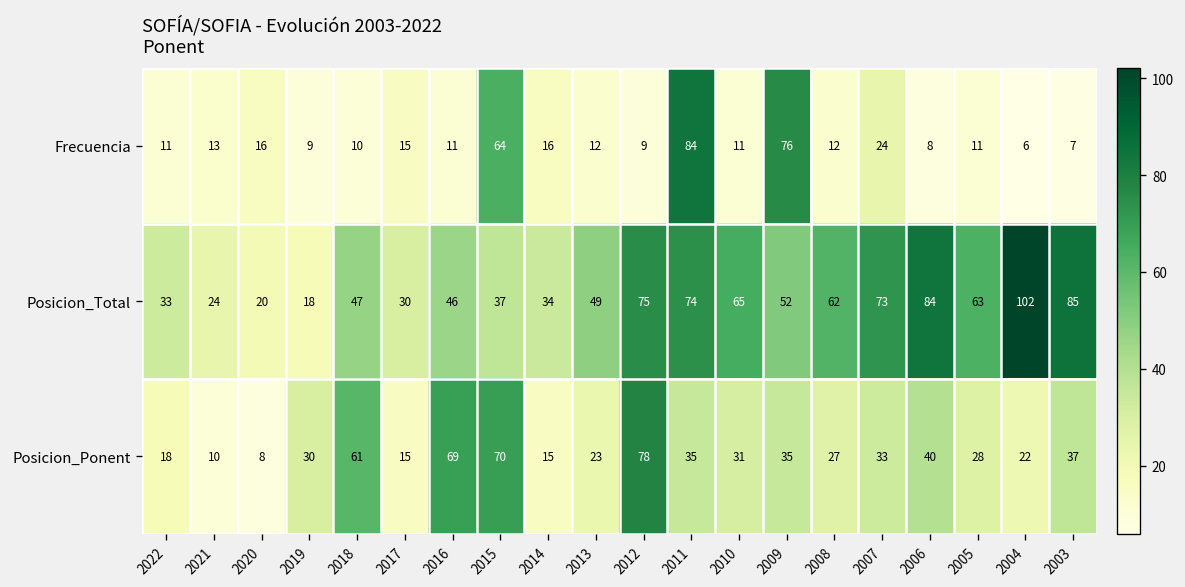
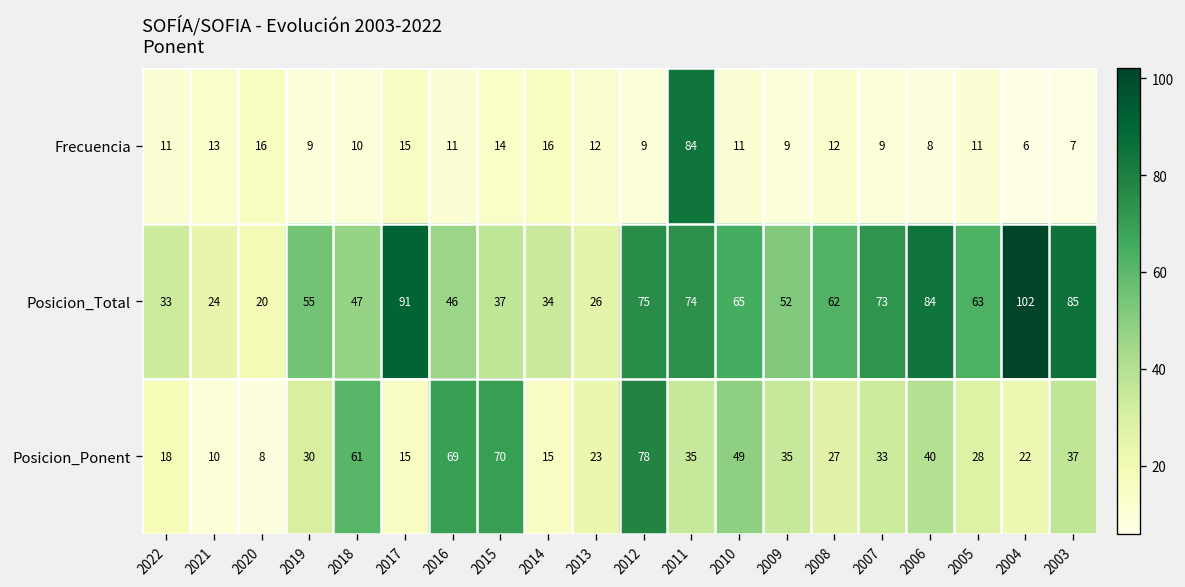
  {
    "Frecuencia": {
      "2022": 11,
      "2021": 13,
      "2020": 16,
      "2019": 9,
      "2018": 10,
      "2017": 15,
      "2016": 11,
-     "2015": 64,
+     "2015": 14,
      "2014": 16,
      "2013": 12,
      "2012": 9,
      "2011": 84,
      "2010": 11,
-     "2009": 76,
+     "2009": 9,
      "2008": 12,
-     "2007": 24,
+     "2007": 9,
      "2006": 8,
      "2005": 11,
      "2004": 6,
      "2003": 7
    },
    "Posicion_Total": {
      "2022": 33,
      "2021": 24,
      "2020": 20,
-     "2019": 18,
+     "2019": 55,
      "2018": 47,
-     "2017": 30,
+     "2017": 91,
      "2016": 46,
      "2015": 37,
      "2014": 34,
-     "2013": 49,
+     "2013": 26,
      "2012": 75,
      "2011": 74,
      "2010": 65,
      "2009": 52,
      "2008": 62,
      "2007": 73,
      "2006": 84,
      "2005": 63,
      "2004": 102,
      "2003": 85
    },
    "Posicion_Ponent": {
      "2022": 18,
      "2021": 10,
      "2020": 8,
      "2019": 30,
      "2018": 61,
      "2017": 15,
      "2016": 69,
      "2015": 70,
      "2014": 15,
      "2013": 23,
      "2012": 78,
      "2011": 35,
-     "2010": 31,
+     "2010": 49,
      "2009": 35,
      "2008": 27,
      "2007": 33,
      "2006": 40,
      "2005": 28,
      "2004": 22,
      "2003": 37
    }
  }
